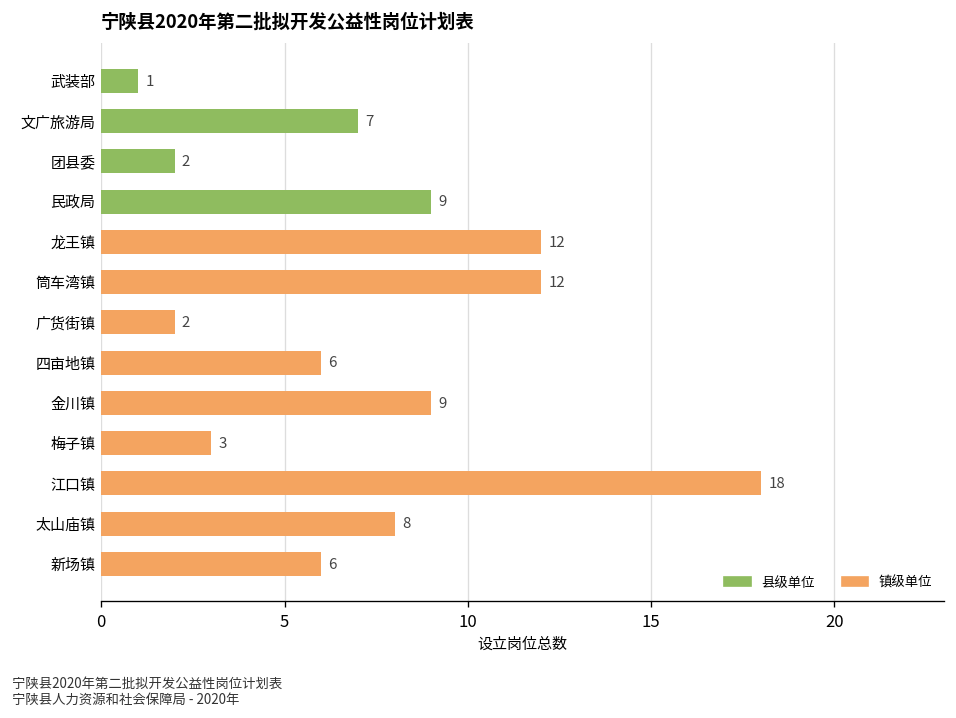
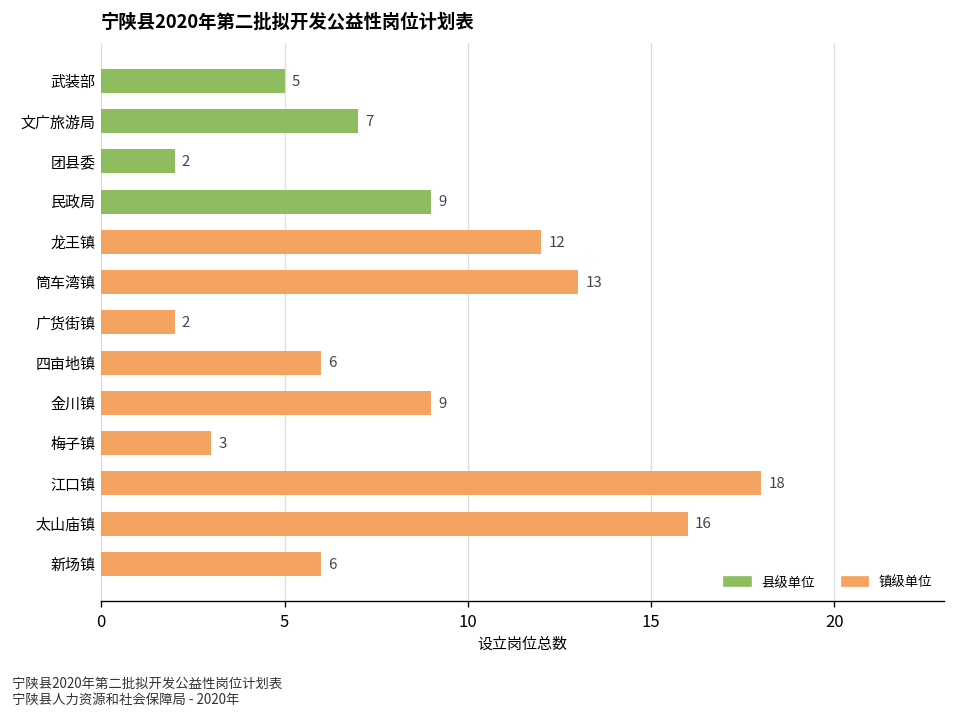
  {
-   "武装部": 1,
+   "武装部": 5,
    "文广旅游局": 7,
    "团县委": 2,
    "民政局": 9,
    "龙王镇": 12,
-   "筒车湾镇": 12,
+   "筒车湾镇": 13,
    "广货街镇": 2,
    "四亩地镇": 6,
    "金川镇": 9,
    "梅子镇": 3,
    "江口镇": 18,
-   "太山庙镇": 8,
+   "太山庙镇": 16,
    "新场镇": 6
  }
